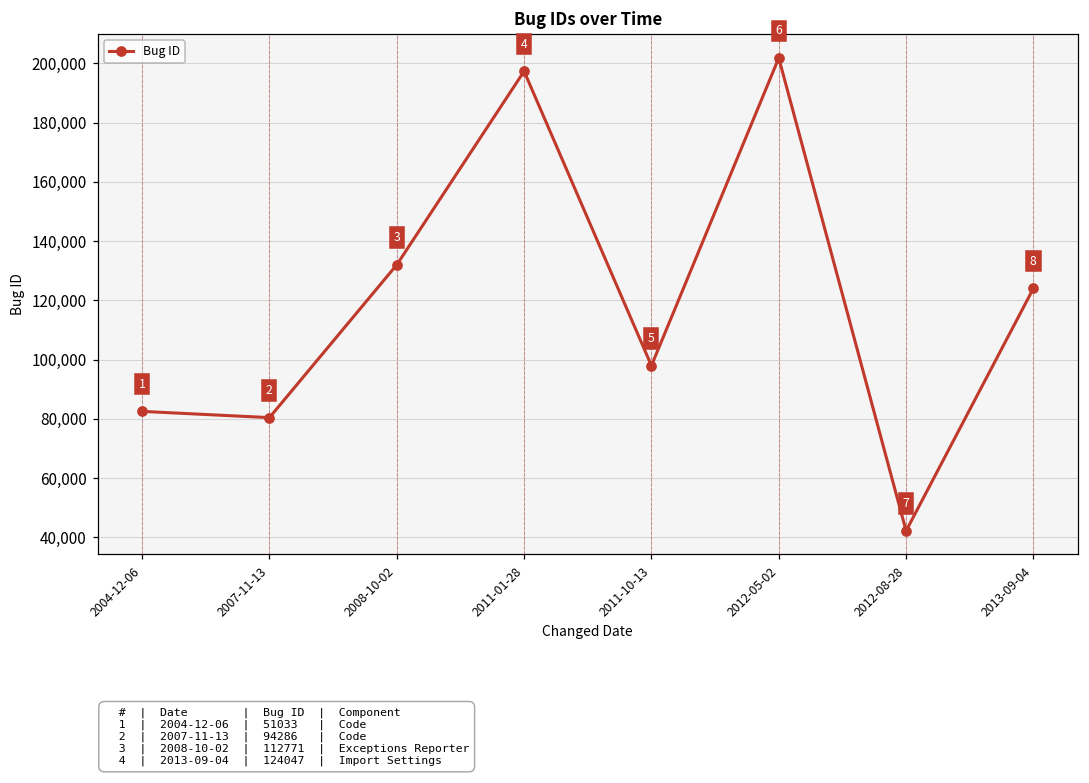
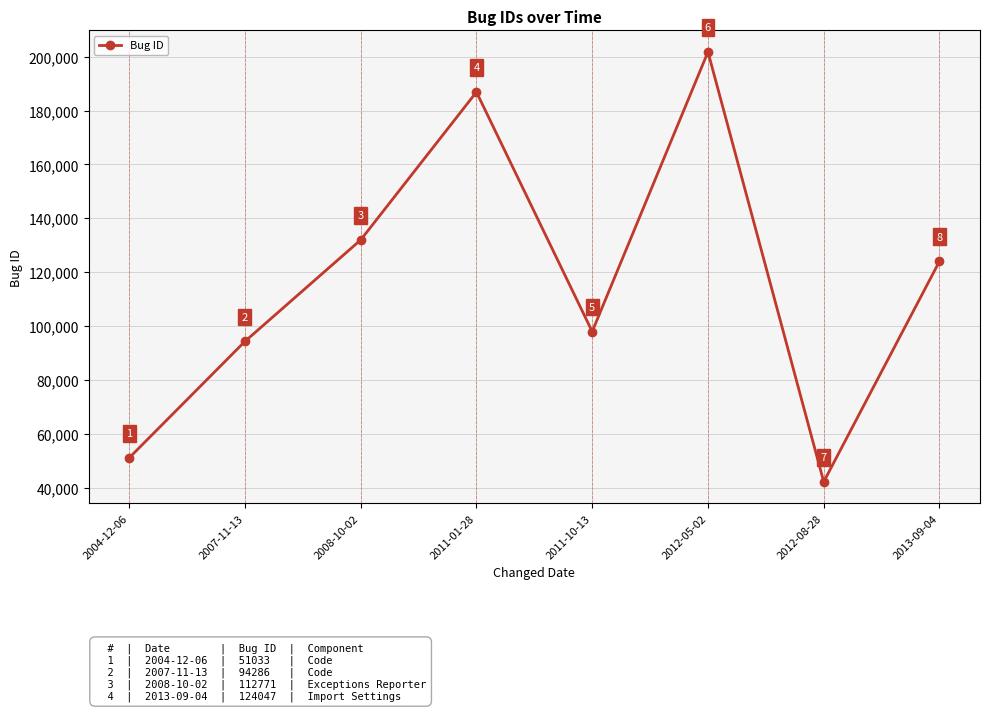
  {
-   "2004-12-06": "82,000",
-   "2007-11-13": "80,000",
-   "2011-01-28": "197,000"
+   "2004-12-06": "51,000",
+   "2007-11-13": "94,000",
+   "2011-01-28": "187,000"
  }
